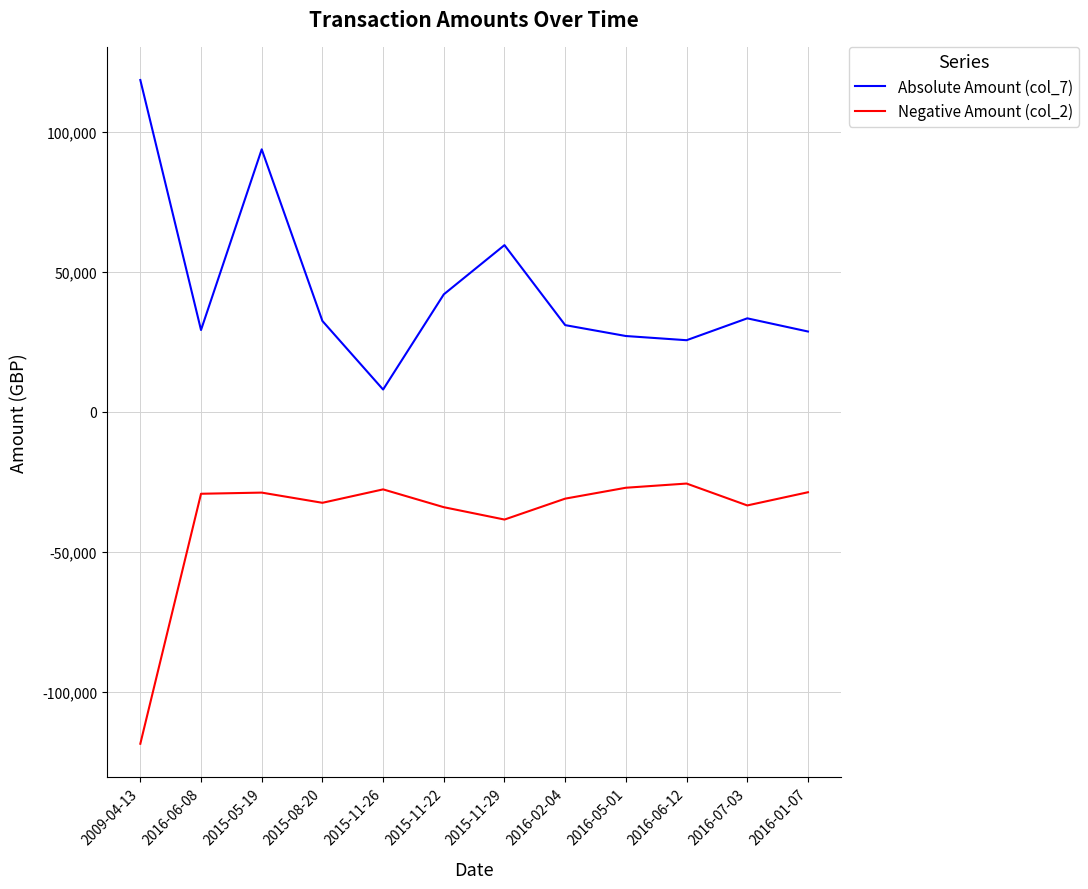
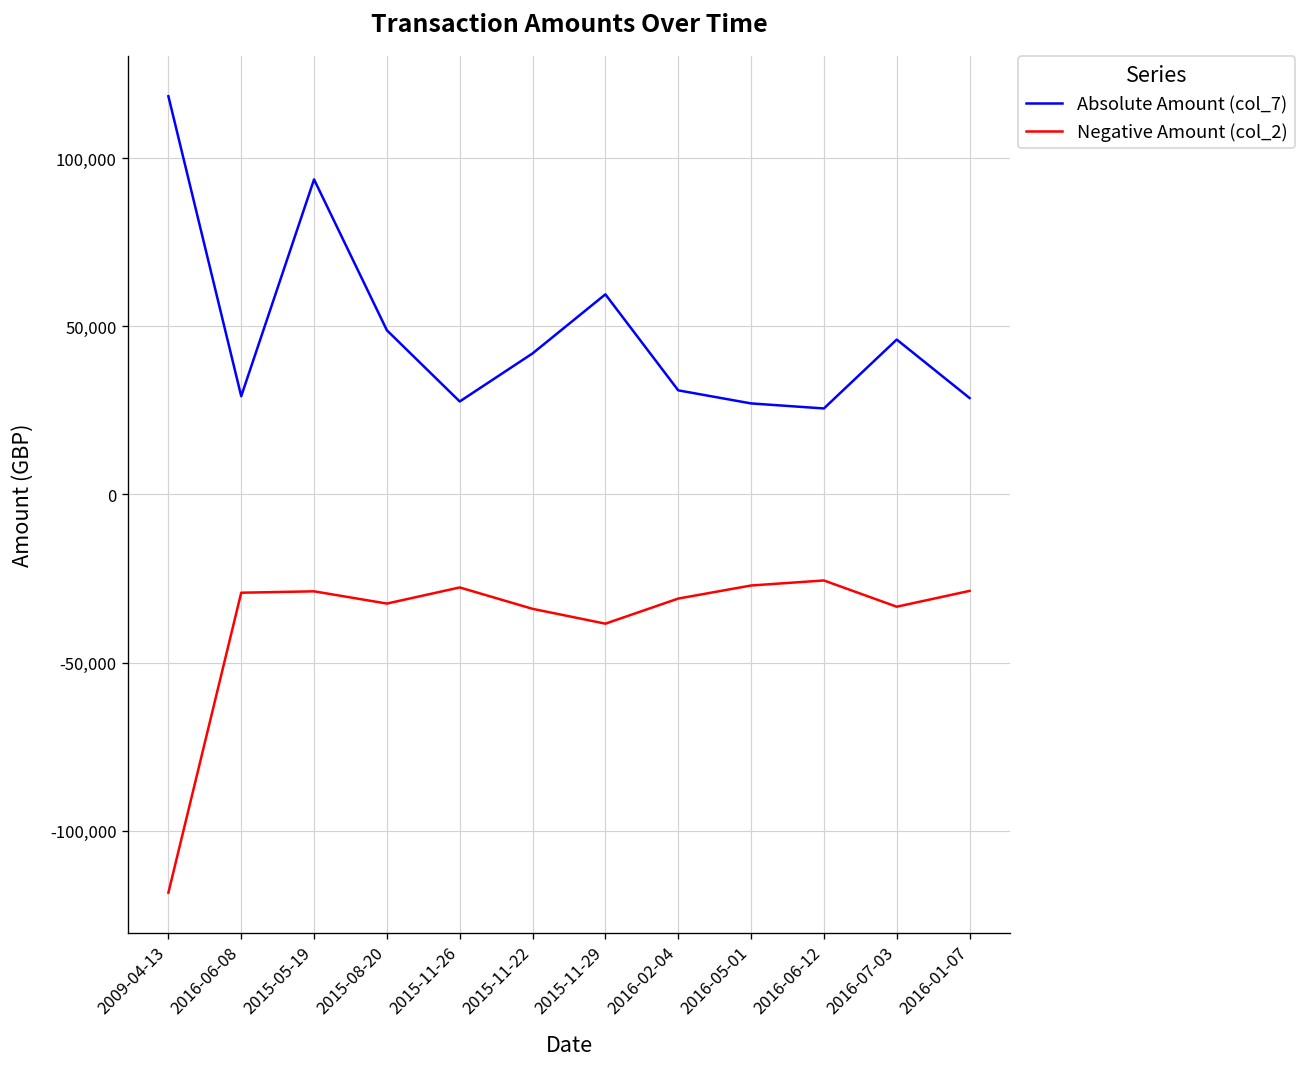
  {
    "Absolute Amount (col_7)": {
      "2009-04-13": "118,000",
      "2016-06-08": "29,000",
      "2015-05-19": "94,000",
-     "2015-08-20": "32,000",
-     "2015-11-26": "8,000",
+     "2015-08-20": "49,000",
+     "2015-11-26": "28,000",
      "2015-11-22": "42,000",
      "2015-11-29": "59,000",
      "2016-02-04": "31,000",
      "2016-05-01": "27,000",
      "2016-06-12": "26,000",
-     "2016-07-03": "33,000",
+     "2016-07-03": "46,000",
      "2016-01-07": "29,000"
    },
    "Negative Amount (col_2)": {
      "2009-04-13": "-118,000",
      "2016-06-08": "-29,000",
      "2015-05-19": "-29,000",
      "2015-08-20": "-32,000",
      "2015-11-26": "-28,000",
      "2015-11-22": "-34,000",
      "2015-11-29": "-38,000",
      "2016-02-04": "-31,000",
      "2016-05-01": "-27,000",
      "2016-06-12": "-26,000",
      "2016-07-03": "-33,000",
      "2016-01-07": "-29,000"
    }
  }
